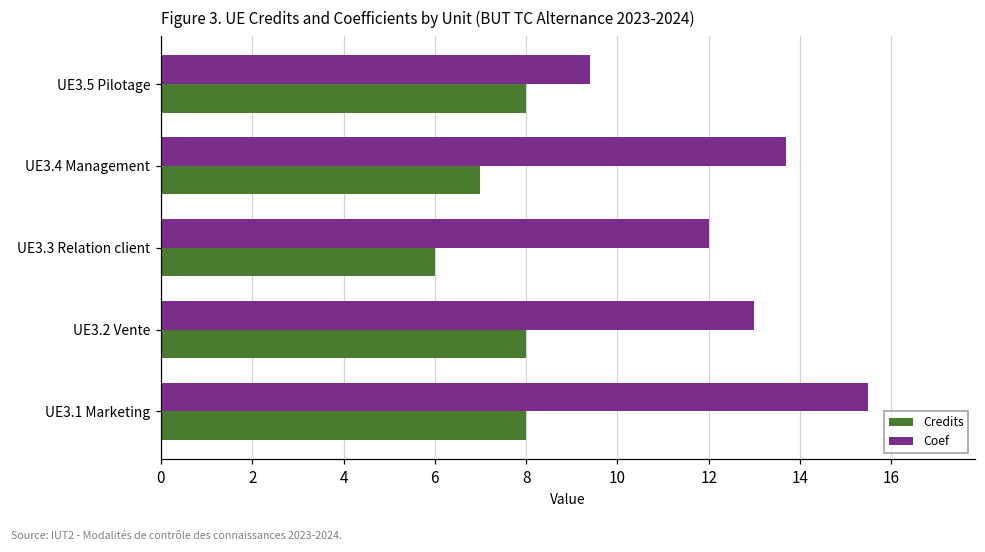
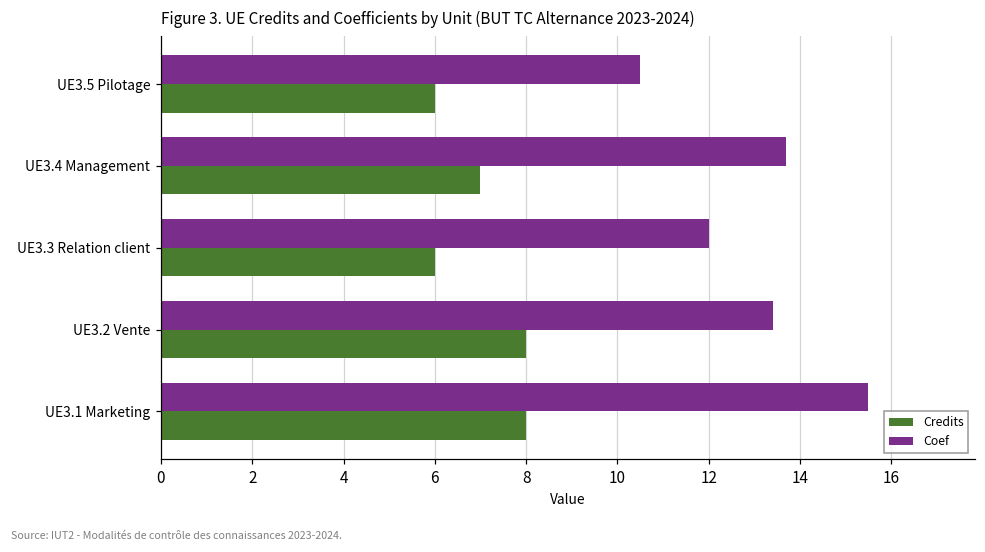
  {
    "Credits": {
-     "UE3.5 Pilotage": 8,
+     "UE3.5 Pilotage": 6,
      "UE3.4 Management": 7,
      "UE3.3 Relation client": 6,
      "UE3.2 Vente": 8,
      "UE3.1 Marketing": 8
    },
    "Coef": {
-     "UE3.5 Pilotage": 9.4,
+     "UE3.5 Pilotage": 10.5,
      "UE3.4 Management": 13.7,
      "UE3.3 Relation client": 12.0,
-     "UE3.2 Vente": 13.0,
+     "UE3.2 Vente": 13.4,
      "UE3.1 Marketing": 15.5
    }
  }
